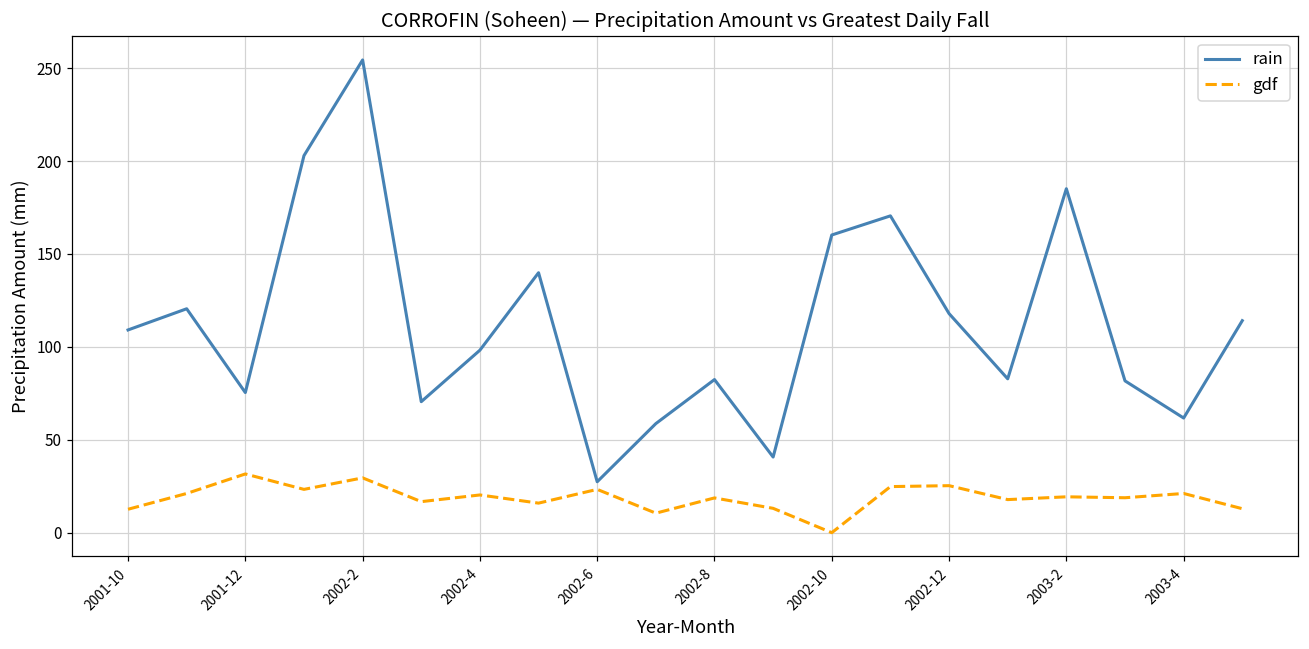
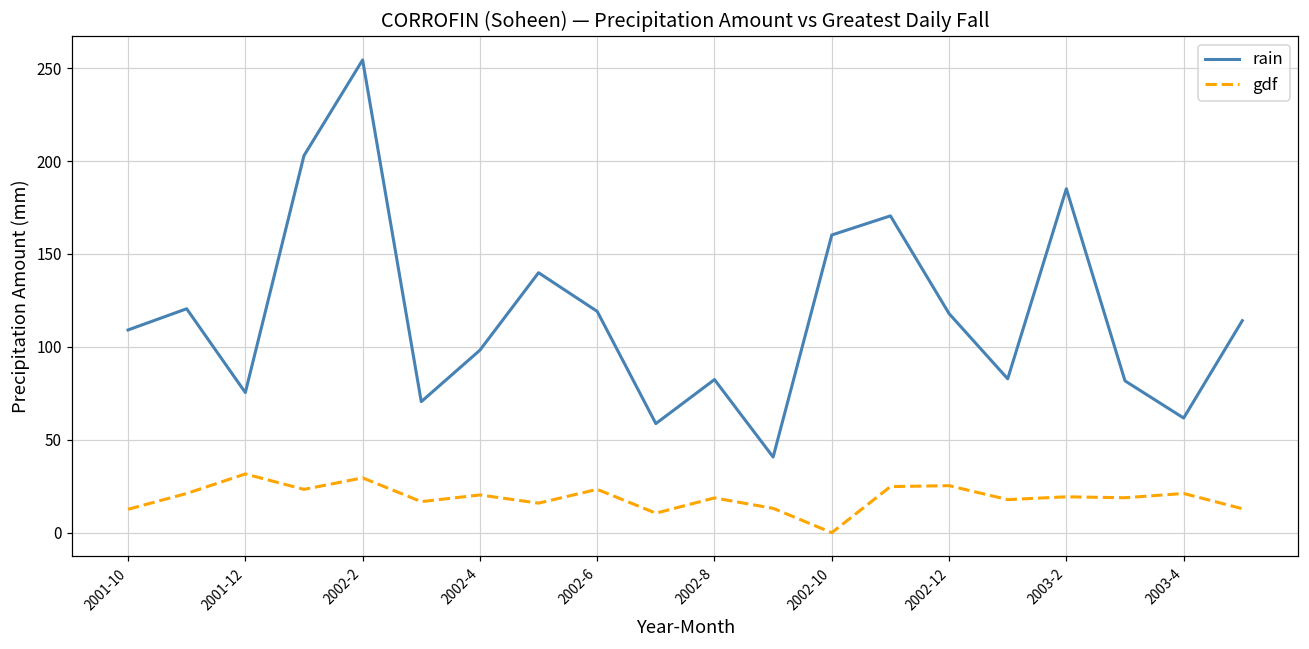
  {
    "rain": {
      "2001-10": 109,
      "2001-12": 75,
      "2002-2": 254,
      "2002-4": 98,
-     "2002-6": 27,
+     "2002-6": 119,
      "2002-8": 82,
      "2002-10": 160,
      "2002-12": 118,
      "2003-2": 185,
      "2003-4": 62
    },
    "gdf": {
      "2001-10": 13,
      "2001-12": 32,
      "2002-2": 30,
      "2002-4": 20,
      "2002-6": 23,
      "2002-8": 19,
      "2002-10": 0,
      "2002-12": 25,
      "2003-2": 19,
      "2003-4": 21
    }
  }
